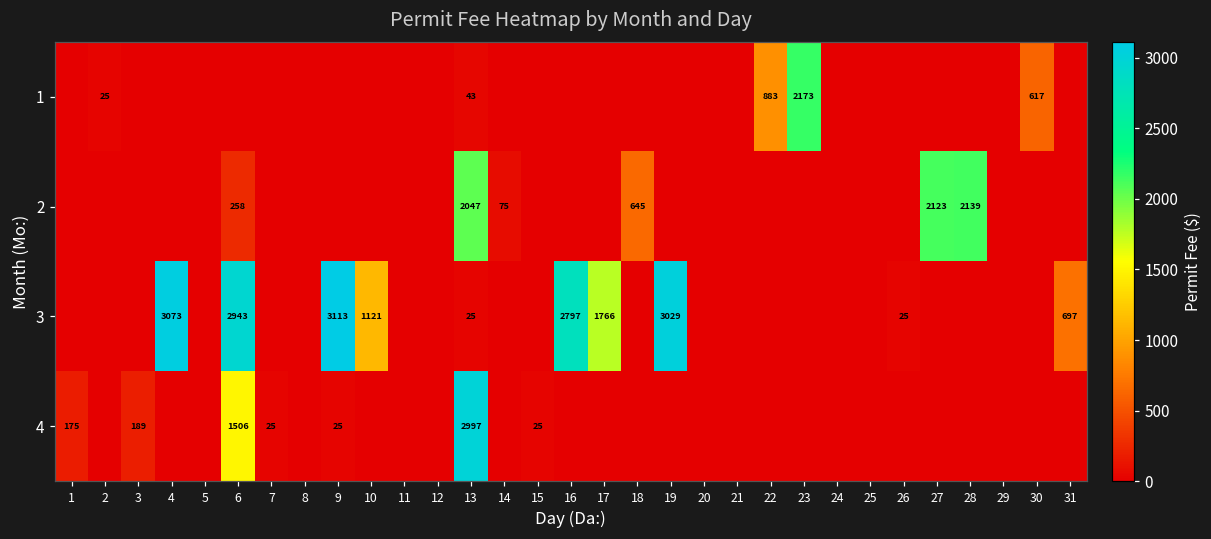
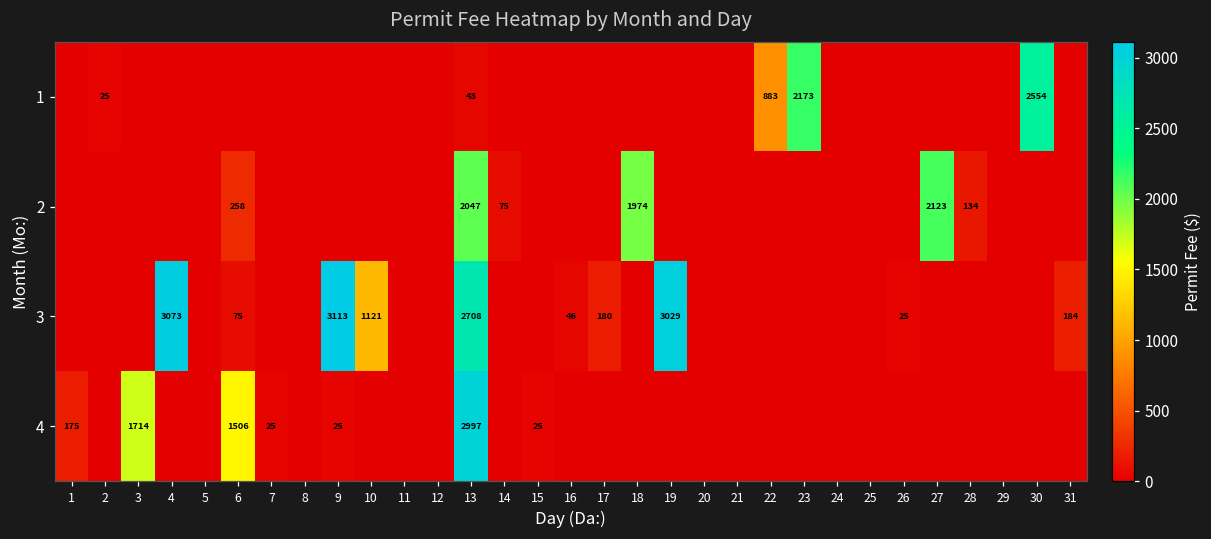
  {
    "1": {
      "2": 25,
      "13": 43,
      "22": 883,
      "23": 2173,
-     "30": 617
+     "30": 2554
    },
    "2": {
      "6": 258,
      "13": 2047,
      "14": 75,
-     "18": 645,
+     "18": 1974,
      "27": 2123,
-     "28": 2139
+     "28": 134
    },
    "3": {
      "4": 3073,
-     "6": 2943,
+     "6": 75,
      "9": 3113,
      "10": 1121,
-     "13": 25,
-     "16": 2797,
-     "17": 1766,
+     "13": 2708,
+     "16": 46,
+     "17": 180,
      "19": 3029,
      "26": 25,
-     "31": 697
+     "31": 184
    },
    "4": {
      "1": 175,
-     "3": 189,
+     "3": 1714,
      "6": 1506,
      "7": 25,
      "9": 25,
      "13": 2997,
      "15": 25
    }
  }
